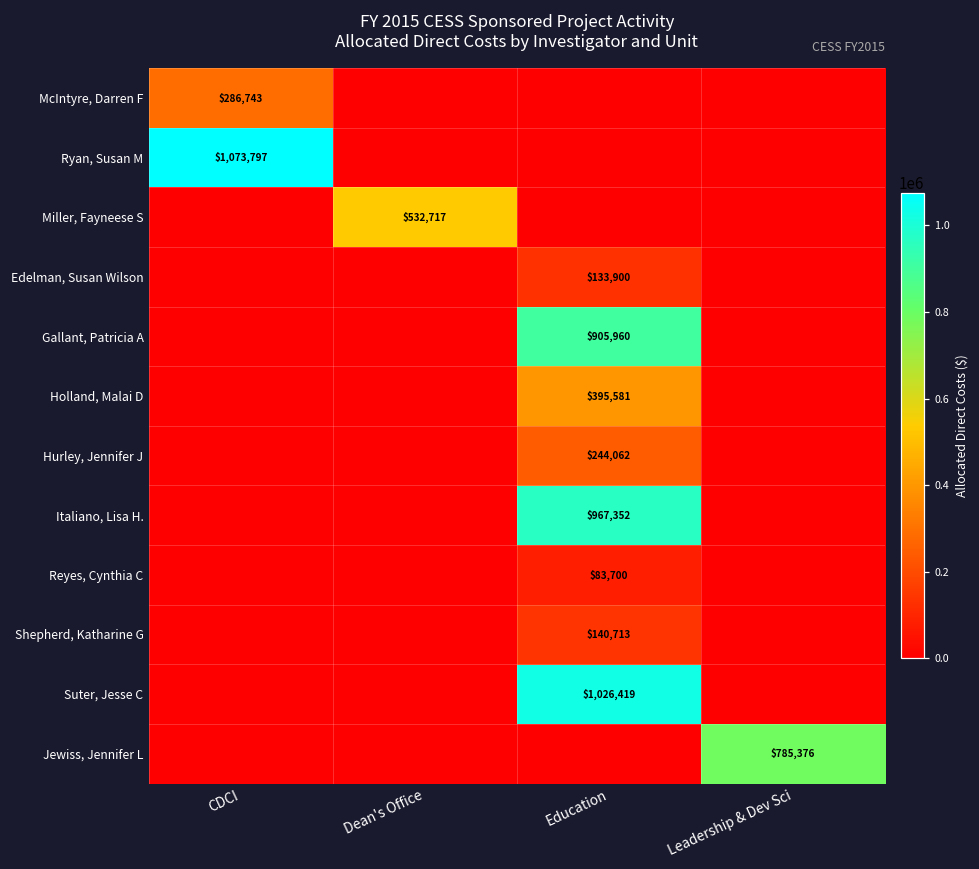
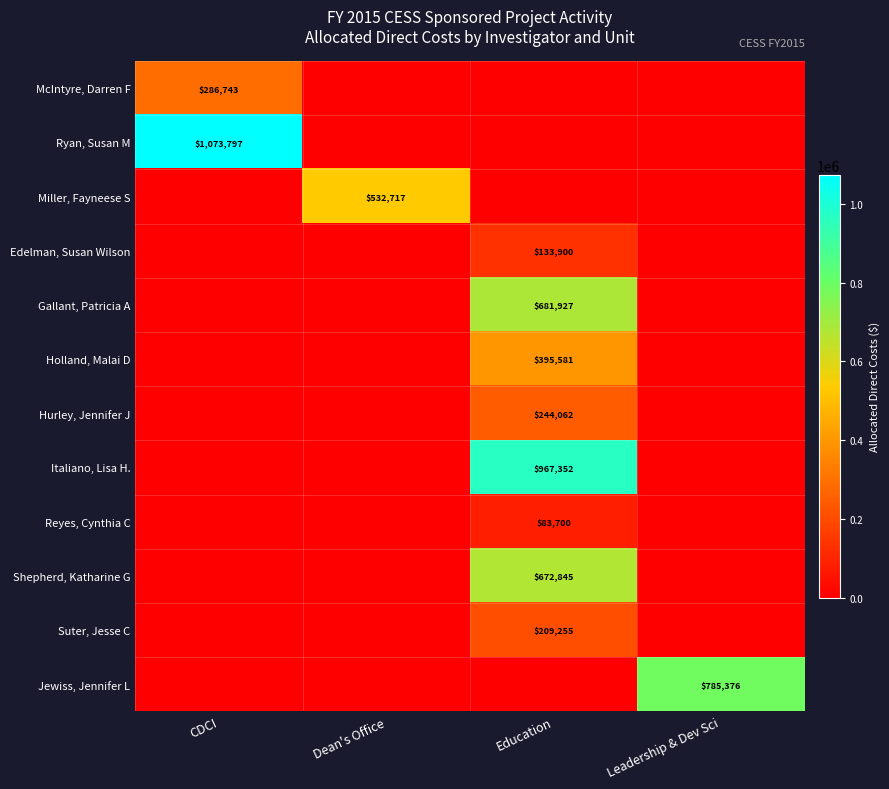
  {
    "McIntyre, Darren F": {
      "CDCI": "$286,743"
    },
    "Ryan, Susan M": {
      "CDCI": "$1,073,797"
    },
    "Miller, Fayneese S": {
      "Dean's Office": "$532,717"
    },
    "Edelman, Susan Wilson": {
      "Education": "$133,900"
    },
    "Gallant, Patricia A": {
-     "Education": "$905,960"
+     "Education": "$681,927"
    },
    "Holland, Malai D": {
      "Education": "$395,581"
    },
    "Hurley, Jennifer J": {
      "Education": "$244,062"
    },
    "Italiano, Lisa H.": {
      "Education": "$967,352"
    },
    "Reyes, Cynthia C": {
      "Education": "$83,700"
    },
    "Shepherd, Katharine G": {
-     "Education": "$140,713"
+     "Education": "$672,845"
    },
    "Suter, Jesse C": {
-     "Education": "$1,026,419"
+     "Education": "$209,255"
    },
    "Jewiss, Jennifer L": {
      "Leadership & Dev Sci": "$785,376"
    }
  }
